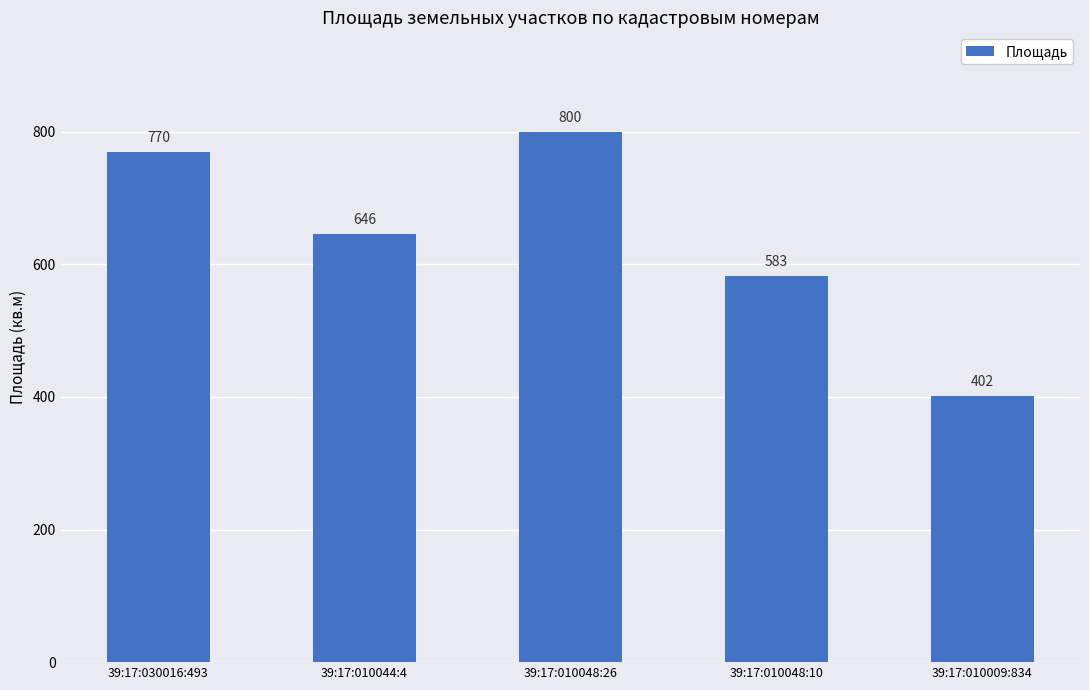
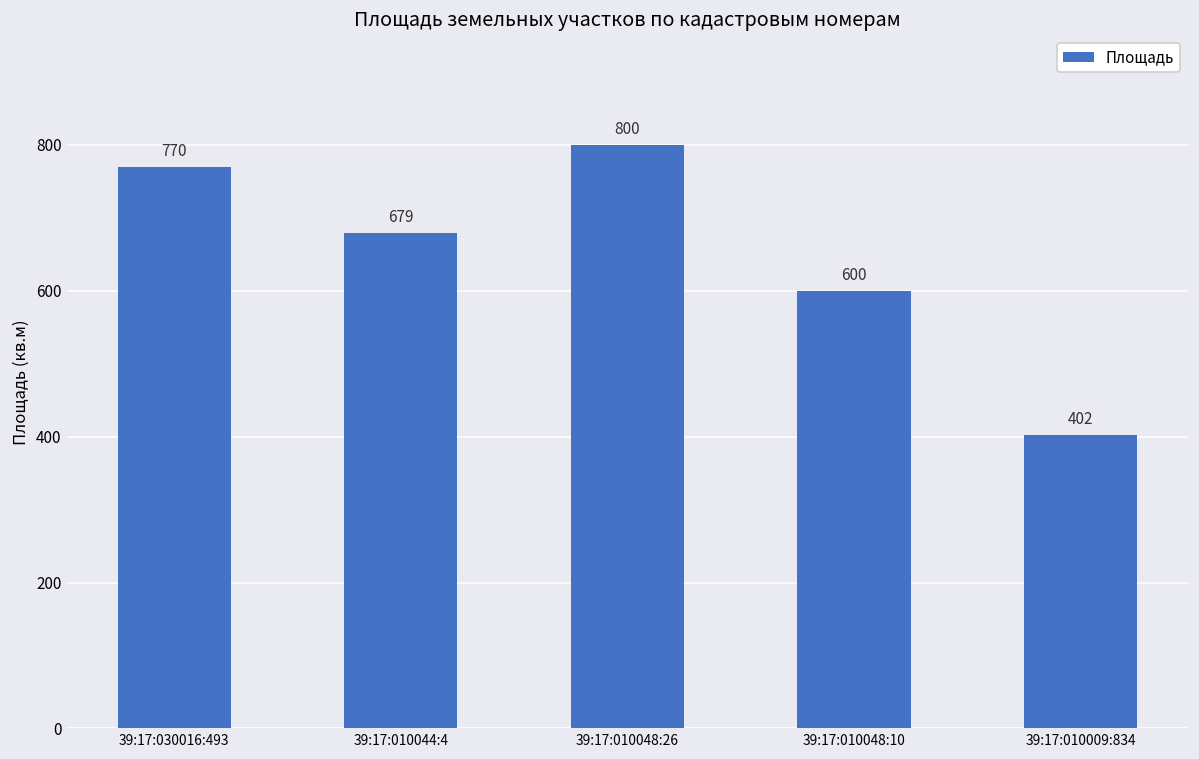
  {
    "39:17:030016:493": 770,
-   "39:17:010044:4": 646,
+   "39:17:010044:4": 679,
    "39:17:010048:26": 800,
-   "39:17:010048:10": 583,
+   "39:17:010048:10": 600,
    "39:17:010009:834": 402
  }
